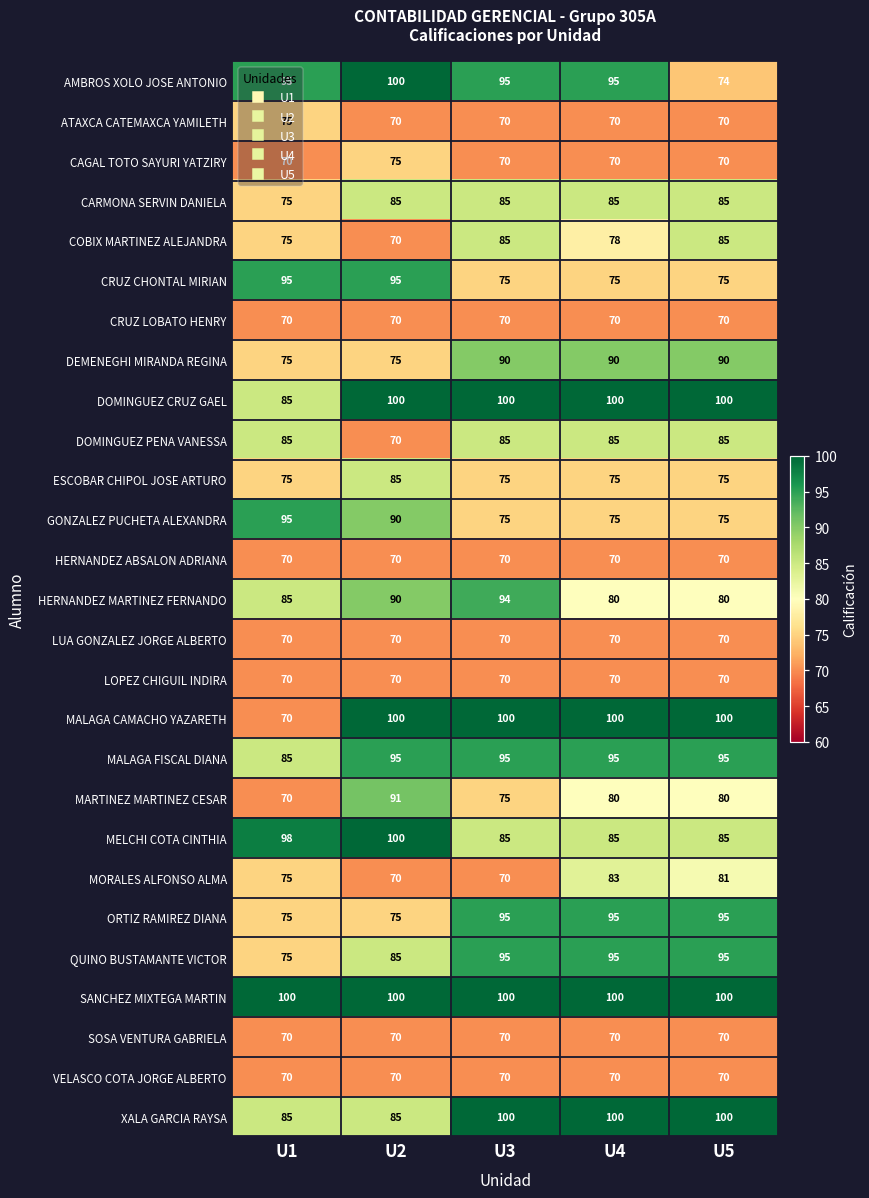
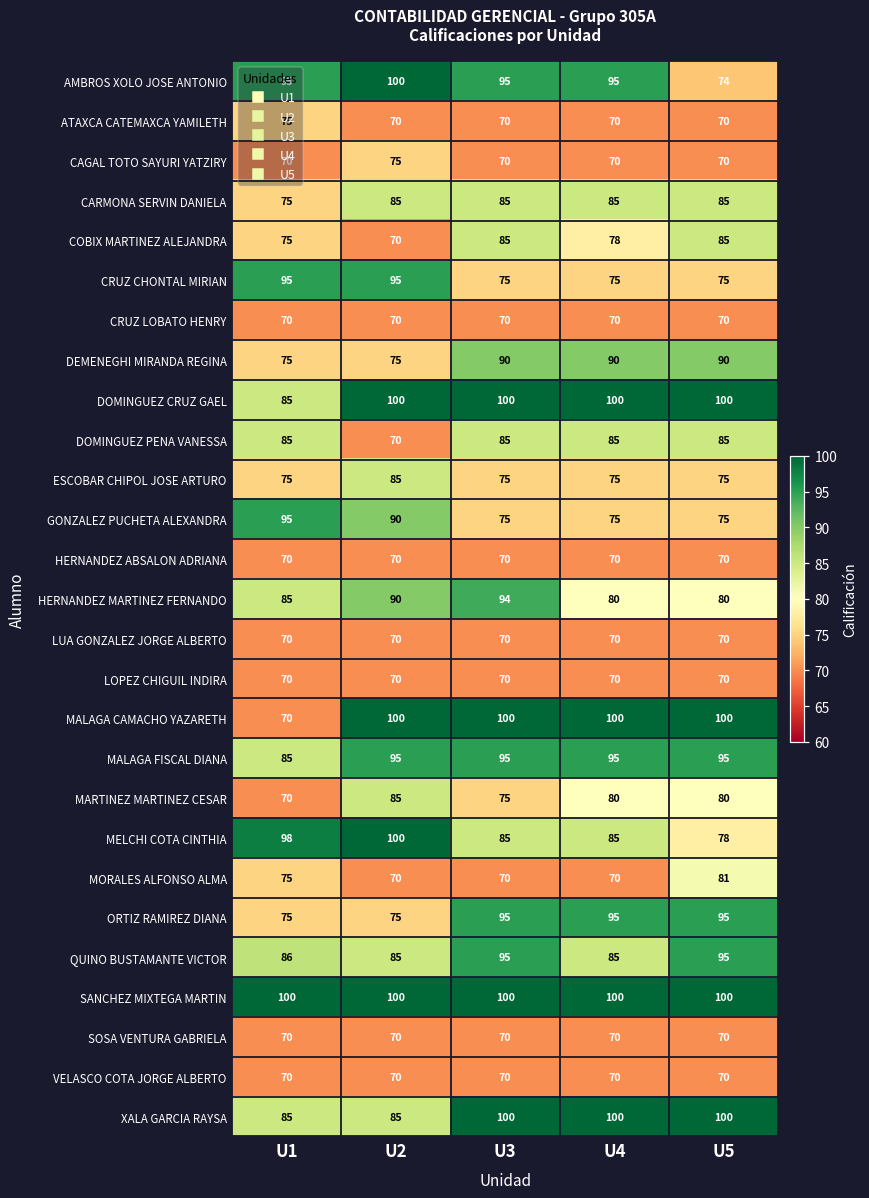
  {
    "AMBROS XOLO JOSE ANTONIO": {
      "U2": 100,
      "U3": 95,
      "U4": 95,
      "U5": 74
    },
    "ATAXCA CATEMAXCA YAMILETH": {
      "U2": 70,
      "U3": 70,
      "U4": 70,
      "U5": 70
    },
    "CAGAL TOTO SAYURI YATZIRY": {
      "U2": 75,
      "U3": 70,
      "U4": 70,
      "U5": 70
    },
    "CARMONA SERVIN DANIELA": {
      "U1": 75,
      "U2": 85,
      "U3": 85,
      "U4": 85,
      "U5": 85
    },
    "COBIX MARTINEZ ALEJANDRA": {
      "U1": 75,
      "U2": 70,
      "U3": 85,
      "U4": 78,
      "U5": 85
    },
    "CRUZ CHONTAL MIRIAN": {
      "U1": 95,
      "U2": 95,
      "U3": 75,
      "U4": 75,
      "U5": 75
    },
    "CRUZ LOBATO HENRY": {
      "U1": 70,
      "U2": 70,
      "U3": 70,
      "U4": 70,
      "U5": 70
    },
    "DEMENEGHI MIRANDA REGINA": {
      "U1": 75,
      "U2": 75,
      "U3": 90,
      "U4": 90,
      "U5": 90
    },
    "DOMINGUEZ CRUZ GAEL": {
      "U1": 85,
      "U2": 100,
      "U3": 100,
      "U4": 100,
      "U5": 100
    },
    "DOMINGUEZ PENA VANESSA": {
      "U1": 85,
      "U2": 70,
      "U3": 85,
      "U4": 85,
      "U5": 85
    },
    "ESCOBAR CHIPOL JOSE ARTURO": {
      "U1": 75,
      "U2": 85,
      "U3": 75,
      "U4": 75,
      "U5": 75
    },
    "GONZALEZ PUCHETA ALEXANDRA": {
      "U1": 95,
      "U2": 90,
      "U3": 75,
      "U4": 75,
      "U5": 75
    },
    "HERNANDEZ ABSALON ADRIANA": {
      "U1": 70,
      "U2": 70,
      "U3": 70,
      "U4": 70,
      "U5": 70
    },
    "HERNANDEZ MARTINEZ FERNANDO": {
      "U1": 85,
      "U2": 90,
      "U3": 94,
      "U4": 80,
      "U5": 80
    },
    "LUA GONZALEZ JORGE ALBERTO": {
      "U1": 70,
      "U2": 70,
      "U3": 70,
      "U4": 70,
      "U5": 70
    },
    "LOPEZ CHIGUIL INDIRA": {
      "U1": 70,
      "U2": 70,
      "U3": 70,
      "U4": 70,
      "U5": 70
    },
    "MALAGA CAMACHO YAZARETH": {
      "U1": 70,
      "U2": 100,
      "U3": 100,
      "U4": 100,
      "U5": 100
    },
    "MALAGA FISCAL DIANA": {
      "U1": 85,
      "U2": 95,
      "U3": 95,
      "U4": 95,
      "U5": 95
    },
    "MARTINEZ MARTINEZ CESAR": {
      "U1": 70,
-     "U2": 91,
+     "U2": 85,
      "U3": 75,
      "U4": 80,
      "U5": 80
    },
    "MELCHI COTA CINTHIA": {
      "U1": 98,
      "U2": 100,
      "U3": 85,
      "U4": 85,
-     "U5": 85
+     "U5": 78
    },
    "MORALES ALFONSO ALMA": {
      "U1": 75,
      "U2": 70,
      "U3": 70,
-     "U4": 83,
+     "U4": 70,
      "U5": 81
    },
    "ORTIZ RAMIREZ DIANA": {
      "U1": 75,
      "U2": 75,
      "U3": 95,
      "U4": 95,
      "U5": 95
    },
    "QUINO BUSTAMANTE VICTOR": {
-     "U1": 75,
+     "U1": 86,
      "U2": 85,
      "U3": 95,
-     "U4": 95,
+     "U4": 85,
      "U5": 95
    },
    "SANCHEZ MIXTEGA MARTIN": {
      "U1": 100,
      "U2": 100,
      "U3": 100,
      "U4": 100,
      "U5": 100
    },
    "SOSA VENTURA GABRIELA": {
      "U1": 70,
      "U2": 70,
      "U3": 70,
      "U4": 70,
      "U5": 70
    },
    "VELASCO COTA JORGE ALBERTO": {
      "U1": 70,
      "U2": 70,
      "U3": 70,
      "U4": 70,
      "U5": 70
    },
    "XALA GARCIA RAYSA": {
      "U1": 85,
      "U2": 85,
      "U3": 100,
      "U4": 100,
      "U5": 100
    }
  }
